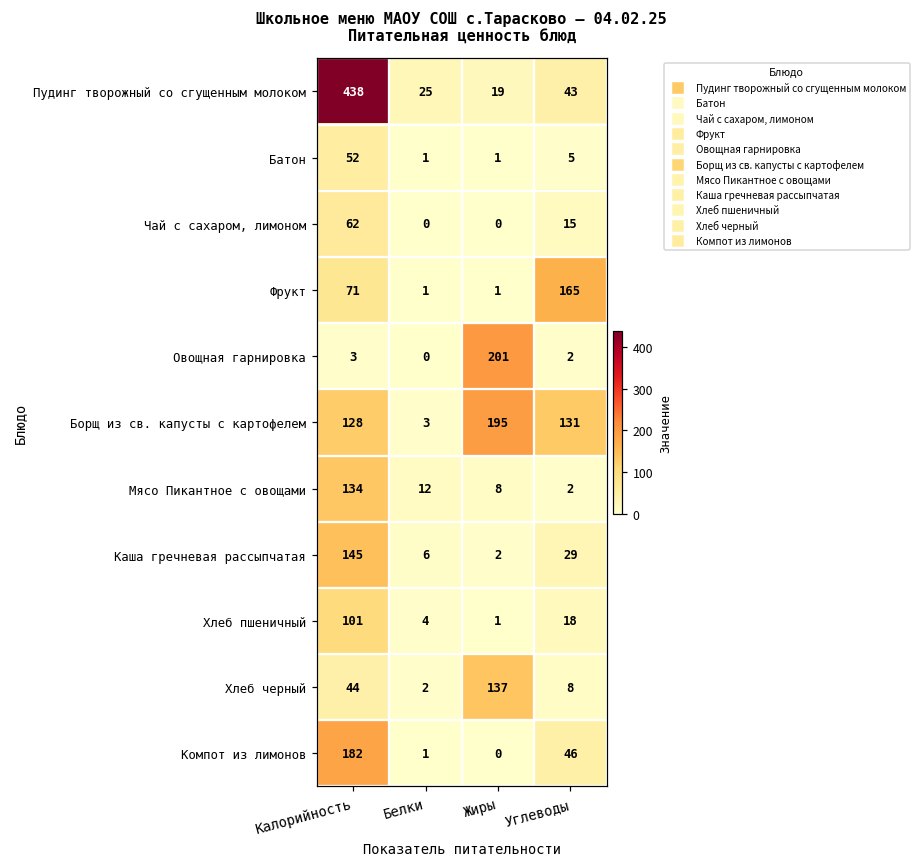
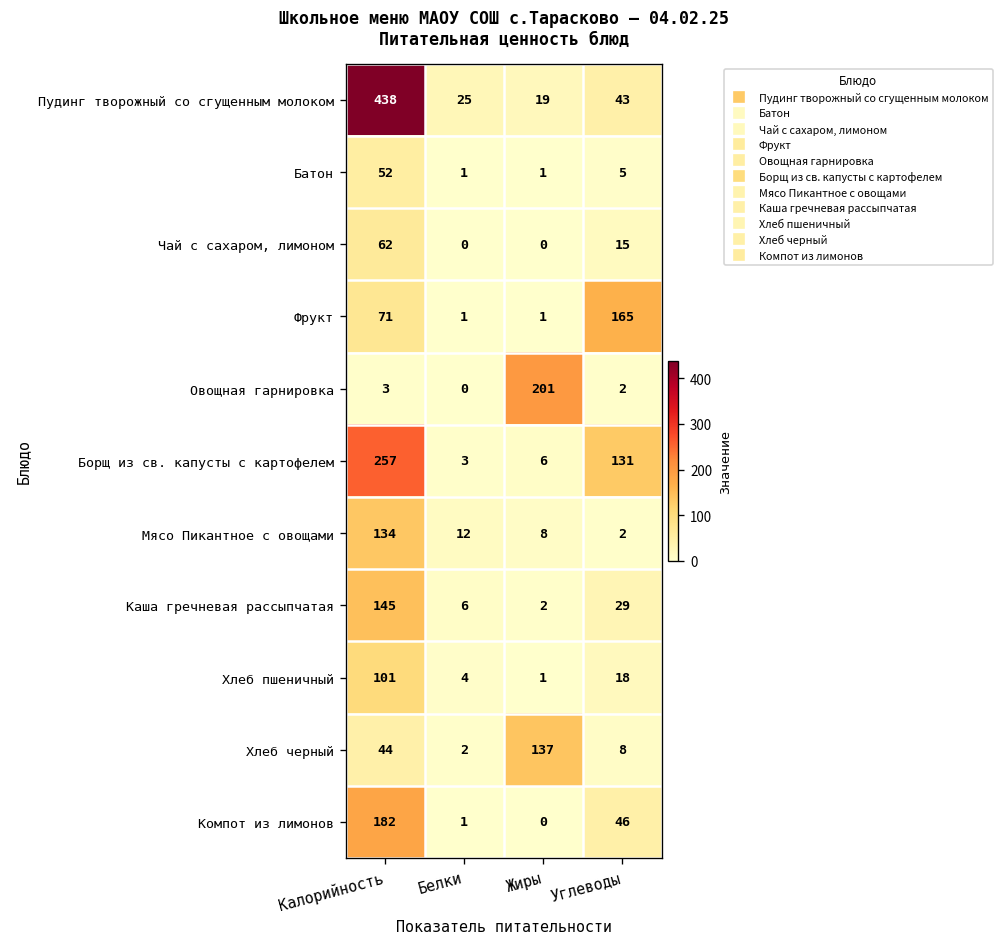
  {
    "Пудинг творожный со сгущенным молоком": {
      "Калорийность": 438,
      "Белки": 25,
      "Жиры": 19,
      "Углеводы": 43
    },
    "Батон": {
      "Калорийность": 52,
      "Белки": 1,
      "Жиры": 1,
      "Углеводы": 5
    },
    "Чай с сахаром, лимоном": {
      "Калорийность": 62,
      "Белки": 0,
      "Жиры": 0,
      "Углеводы": 15
    },
    "Фрукт": {
      "Калорийность": 71,
      "Белки": 1,
      "Жиры": 1,
      "Углеводы": 165
    },
    "Овощная гарнировка": {
      "Калорийность": 3,
      "Белки": 0,
      "Жиры": 201,
      "Углеводы": 2
    },
    "Борщ из св. капусты с картофелем": {
-     "Калорийность": 128,
+     "Калорийность": 257,
      "Белки": 3,
-     "Жиры": 195,
+     "Жиры": 6,
      "Углеводы": 131
    },
    "Мясо Пикантное с овощами": {
      "Калорийность": 134,
      "Белки": 12,
      "Жиры": 8,
      "Углеводы": 2
    },
    "Каша гречневая рассыпчатая": {
      "Калорийность": 145,
      "Белки": 6,
      "Жиры": 2,
      "Углеводы": 29
    },
    "Хлеб пшеничный": {
      "Калорийность": 101,
      "Белки": 4,
      "Жиры": 1,
      "Углеводы": 18
    },
    "Хлеб черный": {
      "Калорийность": 44,
      "Белки": 2,
      "Жиры": 137,
      "Углеводы": 8
    },
    "Компот из лимонов": {
      "Калорийность": 182,
      "Белки": 1,
      "Жиры": 0,
      "Углеводы": 46
    }
  }
